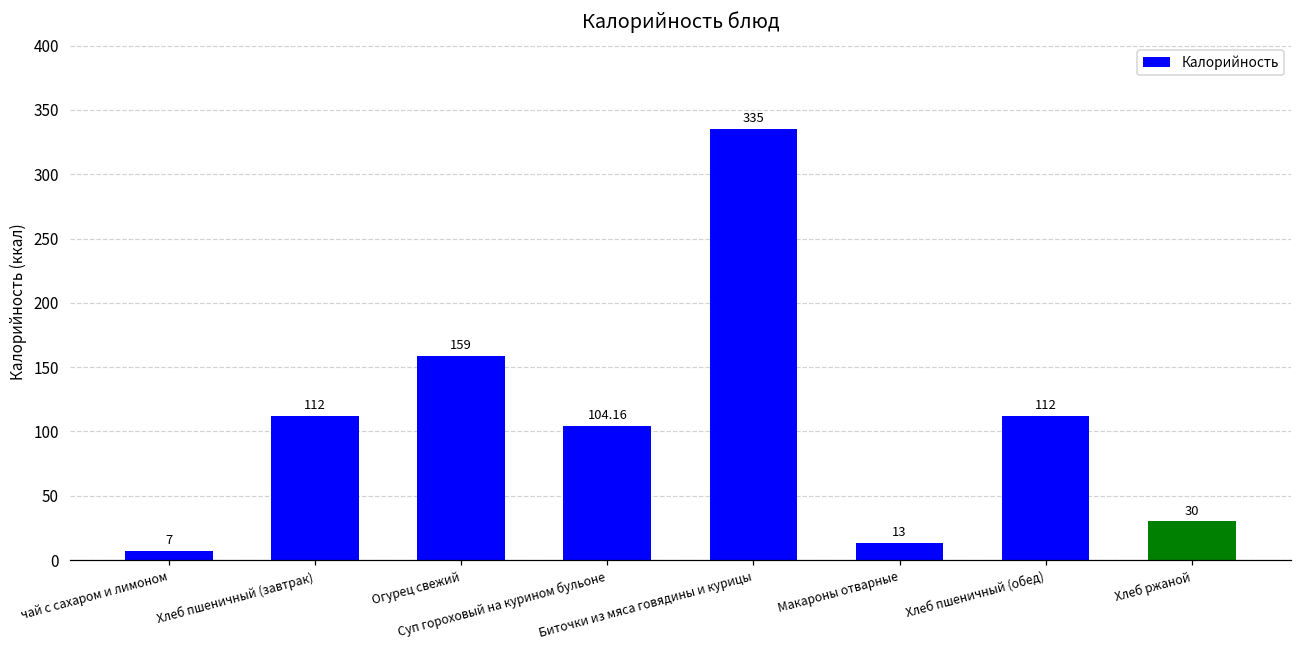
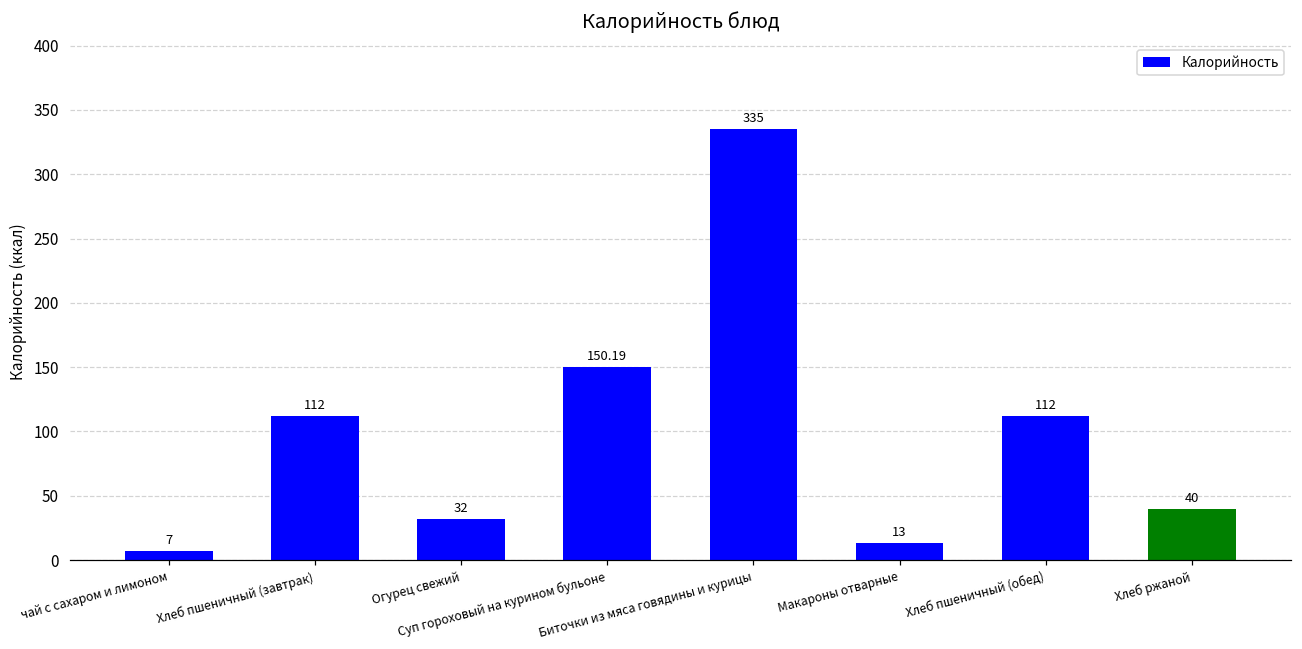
  {
    "чай с сахаром и лимоном": 7,
    "Хлеб пшеничный (завтрак)": 112,
-   "Огурец свежий": 159,
-   "Суп гороховый на курином бульоне": 104.16,
+   "Огурец свежий": 32,
+   "Суп гороховый на курином бульоне": 150.19,
    "Биточки из мяса говядины и курицы": 335,
    "Макароны отварные": 13,
    "Хлеб пшеничный (обед)": 112,
-   "Хлеб ржаной": 30
+   "Хлеб ржаной": 40
  }
